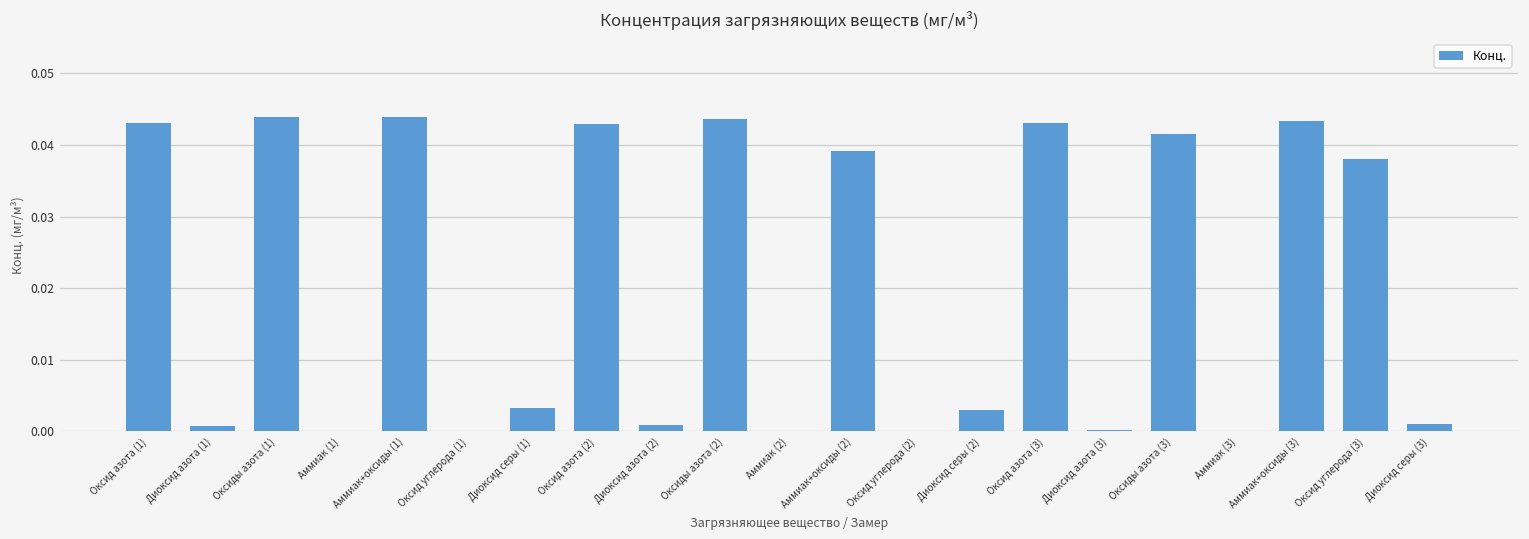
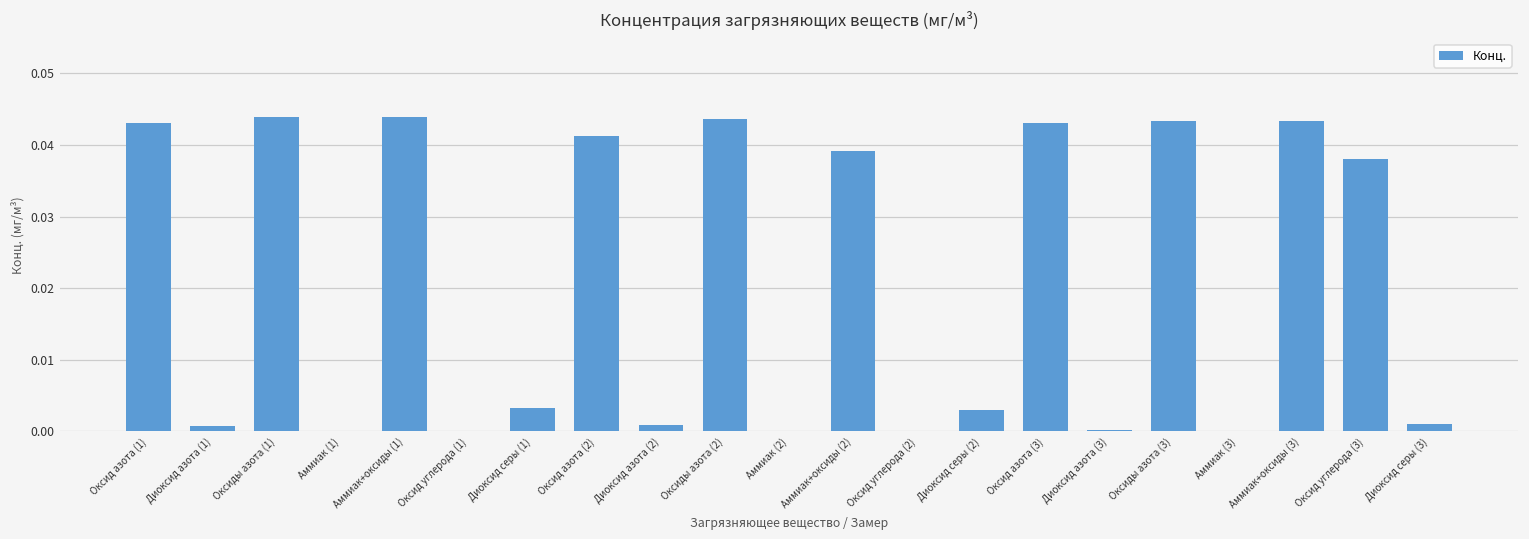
  {
    "Оксид азота (1)": 0.043,
    "Диоксид азота (1)": 0.001,
    "Оксиды азота (1)": 0.044,
    "Аммиак (1)": 0.000,
    "Аммиак+оксиды (1)": 0.044,
    "Оксид углерода (1)": 0.000,
    "Диоксид серы (1)": 0.003,
-   "Оксид азота (2)": 0.043,
+   "Оксид азота (2)": 0.041,
    "Диоксид азота (2)": 0.001,
    "Оксиды азота (2)": 0.044,
    "Аммиак (2)": 0.000,
    "Аммиак+оксиды (2)": 0.039,
    "Оксид углерода (2)": 0.000,
    "Диоксид серы (2)": 0.003,
    "Оксид азота (3)": 0.043,
-   "Оксиды азота (3)": 0.042,
+   "Оксиды азота (3)": 0.043,
    "Аммиак (3)": 0.000,
    "Аммиак+оксиды (3)": 0.043,
    "Оксид углерода (3)": 0.038,
    "Диоксид серы (3)": 0.001
  }
